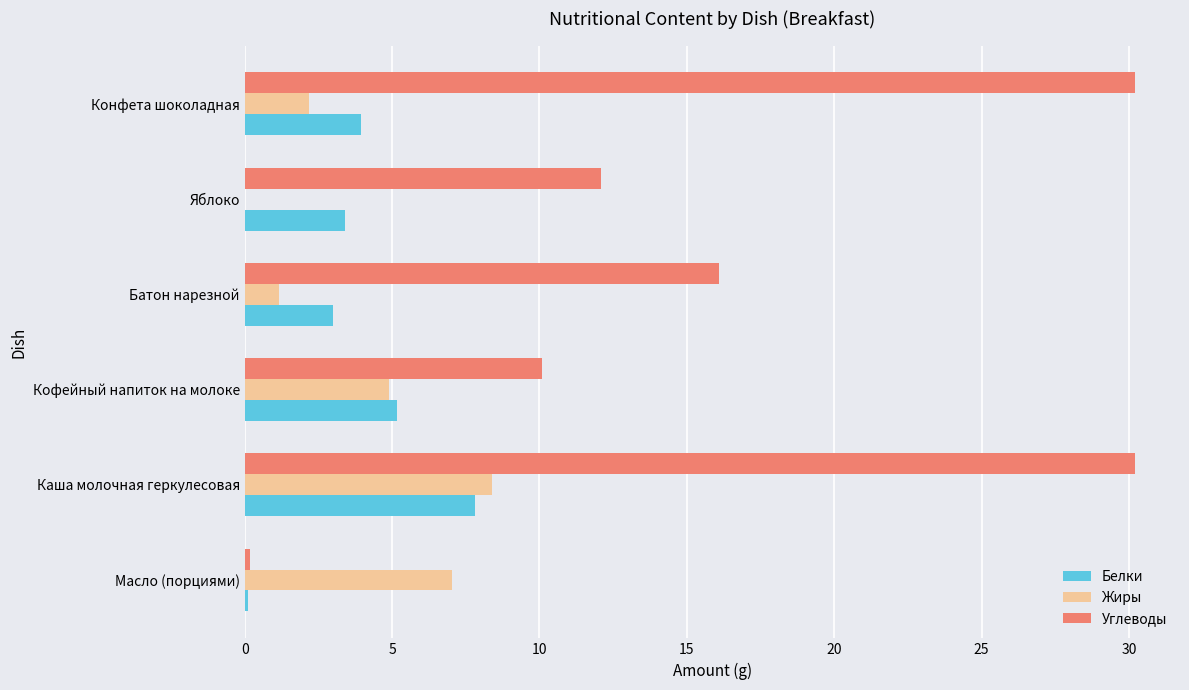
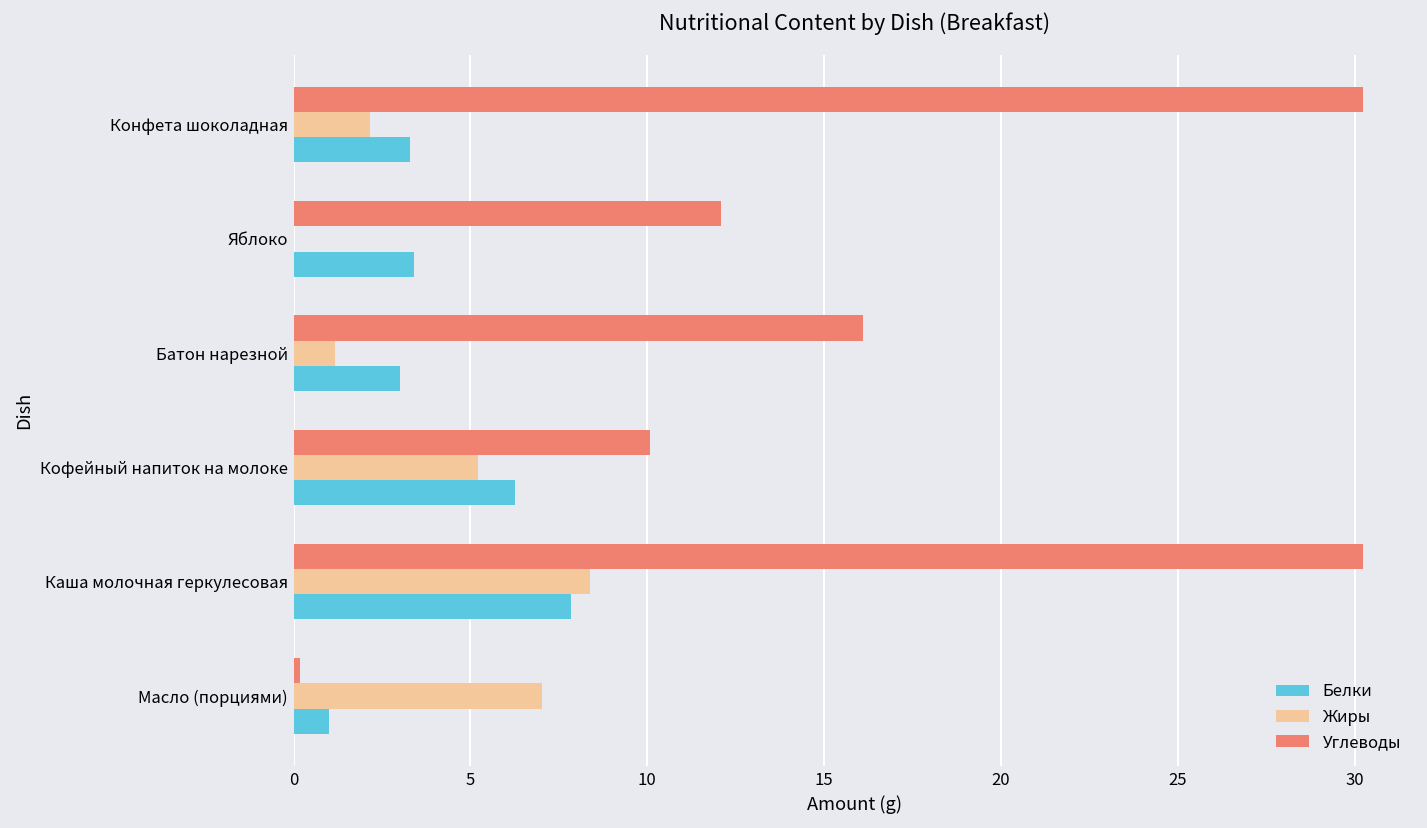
  {
    "Белки": {
-     "Конфета шоколадная": 3.9,
+     "Конфета шоколадная": 3.3,
      "Яблоко": 3.4,
      "Батон нарезной": 3.0,
-     "Кофейный напиток на молоке": 5.2,
+     "Кофейный напиток на молоке": 6.3,
      "Каша молочная геркулесовая": 7.8,
-     "Масло (порциями)": 0.1
+     "Масло (порциями)": 1.0
    },
    "Жиры": {
      "Конфета шоколадная": 2.2,
      "Яблоко": 0.0,
      "Батон нарезной": 1.2,
-     "Кофейный напиток на молоке": 4.9,
+     "Кофейный напиток на молоке": 5.2,
      "Каша молочная геркулесовая": 8.4,
      "Масло (порциями)": 7.0
    },
    "Углеводы": {
      "Конфета шоколадная": 30.2,
      "Яблоко": 12.1,
      "Батон нарезной": 16.1,
      "Кофейный напиток на молоке": 10.1,
      "Каша молочная геркулесовая": 30.2,
      "Масло (порциями)": 0.2
    }
  }
